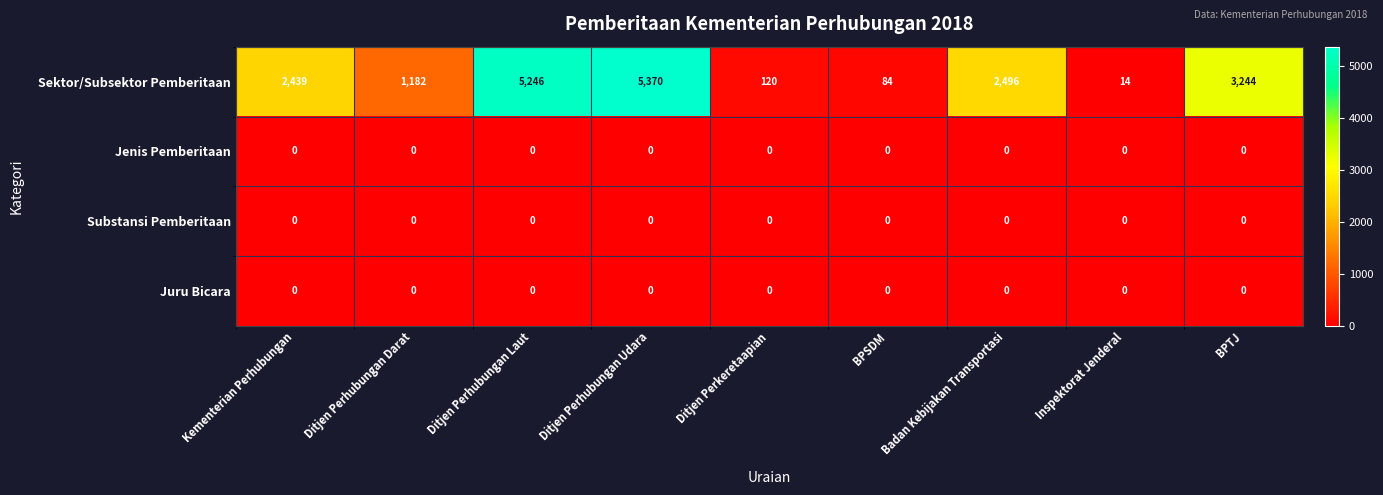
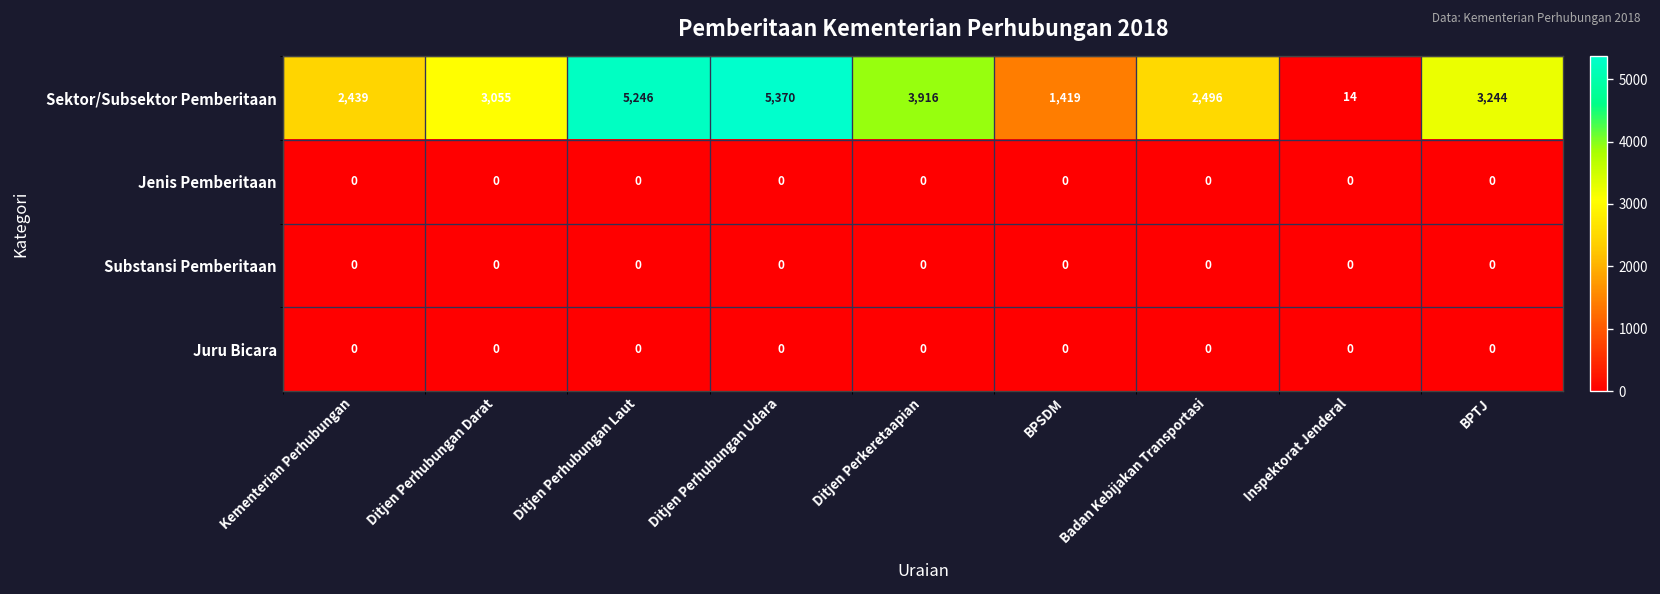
  {
    "Sektor/Subsektor Pemberitaan": {
      "Kementerian Perhubungan": "2,439",
-     "Ditjen Perhubungan Darat": "1,182",
+     "Ditjen Perhubungan Darat": "3,055",
      "Ditjen Perhubungan Laut": "5,246",
      "Ditjen Perhubungan Udara": "5,370",
-     "Ditjen Perkeretaapian": "120",
-     "BPSDM": "84",
+     "Ditjen Perkeretaapian": "3,916",
+     "BPSDM": "1,419",
      "Badan Kebijakan Transportasi": "2,496",
      "Inspektorat Jenderal": "14",
      "BPTJ": "3,244"
    },
    "Jenis Pemberitaan": {
      "Kementerian Perhubungan": "0",
      "Ditjen Perhubungan Darat": "0",
      "Ditjen Perhubungan Laut": "0",
      "Ditjen Perhubungan Udara": "0",
      "Ditjen Perkeretaapian": "0",
      "BPSDM": "0",
      "Badan Kebijakan Transportasi": "0",
      "Inspektorat Jenderal": "0",
      "BPTJ": "0"
    },
    "Substansi Pemberitaan": {
      "Kementerian Perhubungan": "0",
      "Ditjen Perhubungan Darat": "0",
      "Ditjen Perhubungan Laut": "0",
      "Ditjen Perhubungan Udara": "0",
      "Ditjen Perkeretaapian": "0",
      "BPSDM": "0",
      "Badan Kebijakan Transportasi": "0",
      "Inspektorat Jenderal": "0",
      "BPTJ": "0"
    },
    "Juru Bicara": {
      "Kementerian Perhubungan": "0",
      "Ditjen Perhubungan Darat": "0",
      "Ditjen Perhubungan Laut": "0",
      "Ditjen Perhubungan Udara": "0",
      "Ditjen Perkeretaapian": "0",
      "BPSDM": "0",
      "Badan Kebijakan Transportasi": "0",
      "Inspektorat Jenderal": "0",
      "BPTJ": "0"
    }
  }
